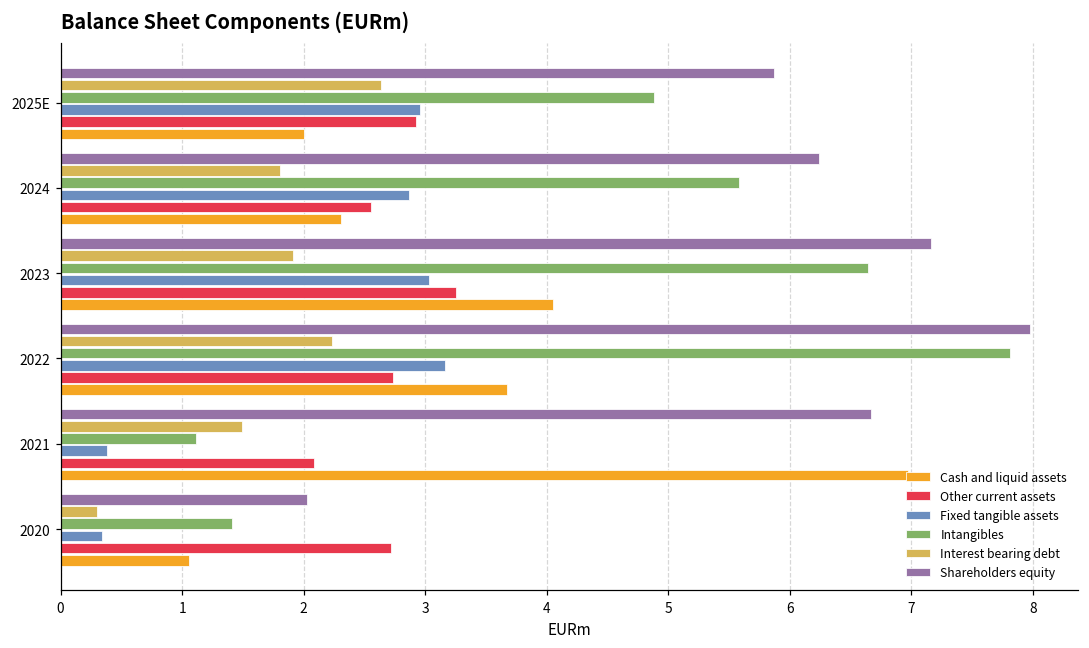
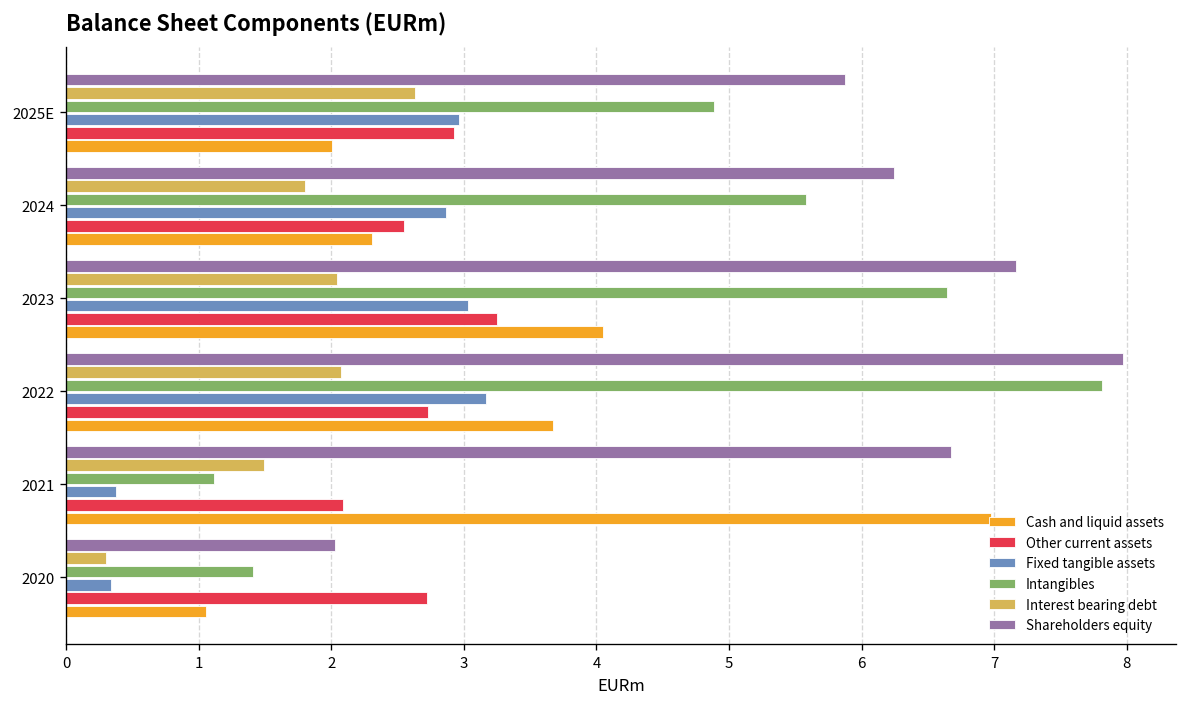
  {
    "Cash and liquid assets": {
      "2025E": 2.00,
      "2024": 2.31,
      "2023": 4.05,
      "2022": 3.67,
      "2021": 6.97,
      "2020": 1.06
    },
    "Other current assets": {
      "2025E": 2.92,
      "2024": 2.55,
      "2023": 3.25,
      "2022": 2.73,
      "2021": 2.09,
      "2020": 2.72
    },
    "Intangibles": {
      "2025E": 4.88,
      "2024": 5.58,
      "2023": 6.64,
      "2022": 7.81,
      "2021": 1.11,
      "2020": 1.41
    },
    "Interest bearing debt": {
      "2025E": 2.63,
      "2024": 1.80,
-     "2023": 1.91,
-     "2022": 2.23,
+     "2023": 2.05,
+     "2022": 2.07,
      "2021": 1.50,
      "2020": 0.30
    }
  }
